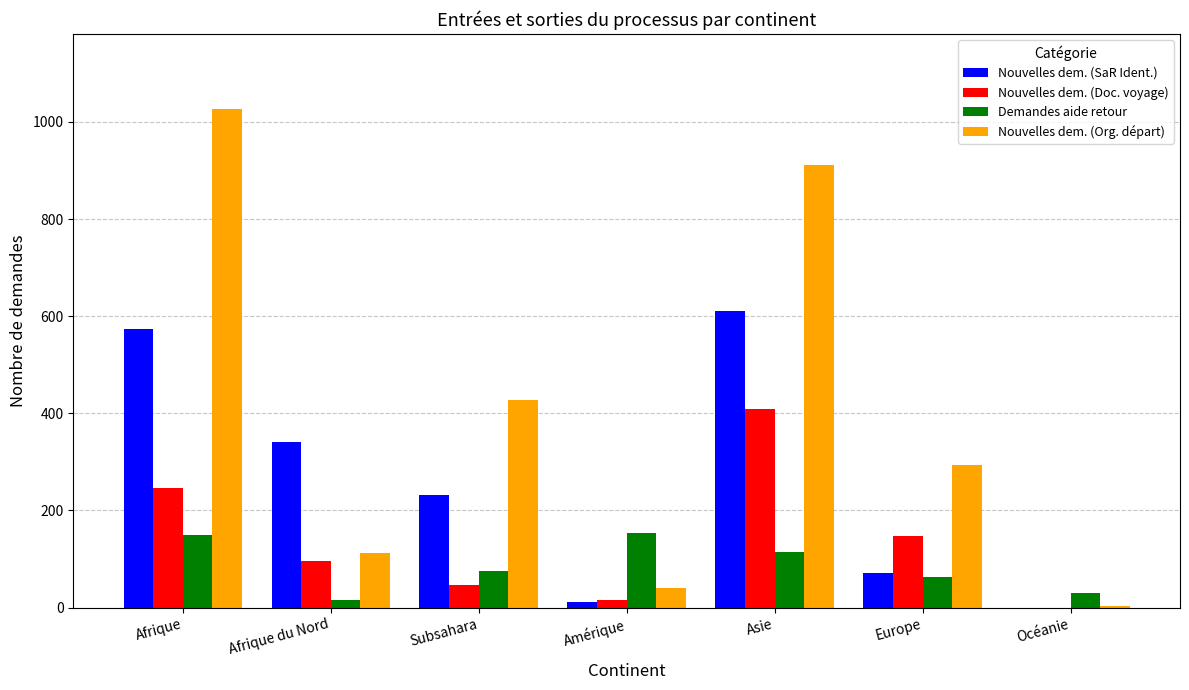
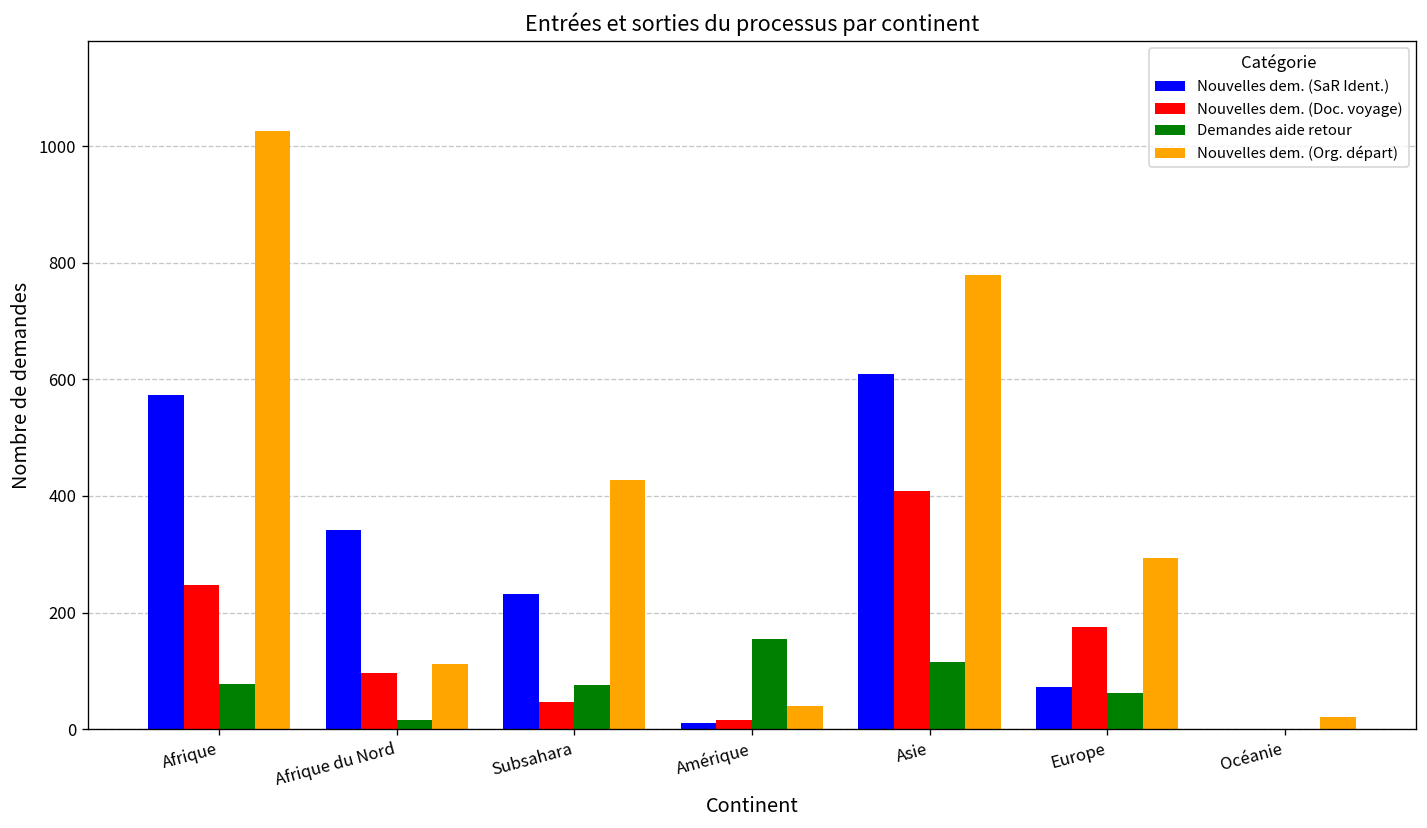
  {
    "Nouvelles dem. (SaR Ident.)": {
      "Afrique": 570,
      "Afrique du Nord": 340,
      "Subsahara": 230,
      "Amérique": 10,
      "Asie": 610,
      "Europe": 70,
      "Océanie": 0
    },
    "Nouvelles dem. (Doc. voyage)": {
      "Afrique": 250,
      "Afrique du Nord": 100,
      "Subsahara": 50,
      "Amérique": 20,
      "Asie": 410,
-     "Europe": 150,
+     "Europe": 180,
      "Océanie": 0
    },
    "Demandes aide retour": {
-     "Afrique": 150,
+     "Afrique": 80,
      "Afrique du Nord": 20,
      "Subsahara": 80,
      "Amérique": 150,
      "Asie": 120,
      "Europe": 60,
-     "Océanie": 30
+     "Océanie": 0
    },
    "Nouvelles dem. (Org. départ)": {
      "Afrique": 1030,
      "Afrique du Nord": 110,
      "Subsahara": 430,
      "Amérique": 40,
-     "Asie": 910,
+     "Asie": 780,
      "Europe": 290,
-     "Océanie": 0
+     "Océanie": 20
    }
  }
